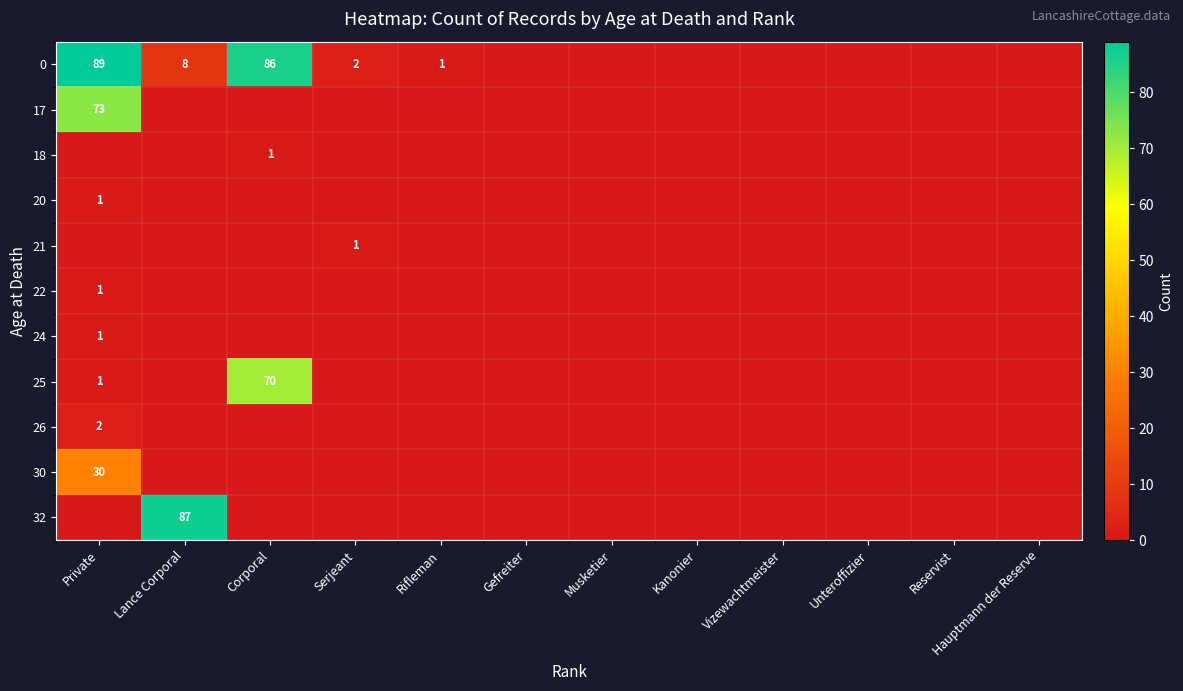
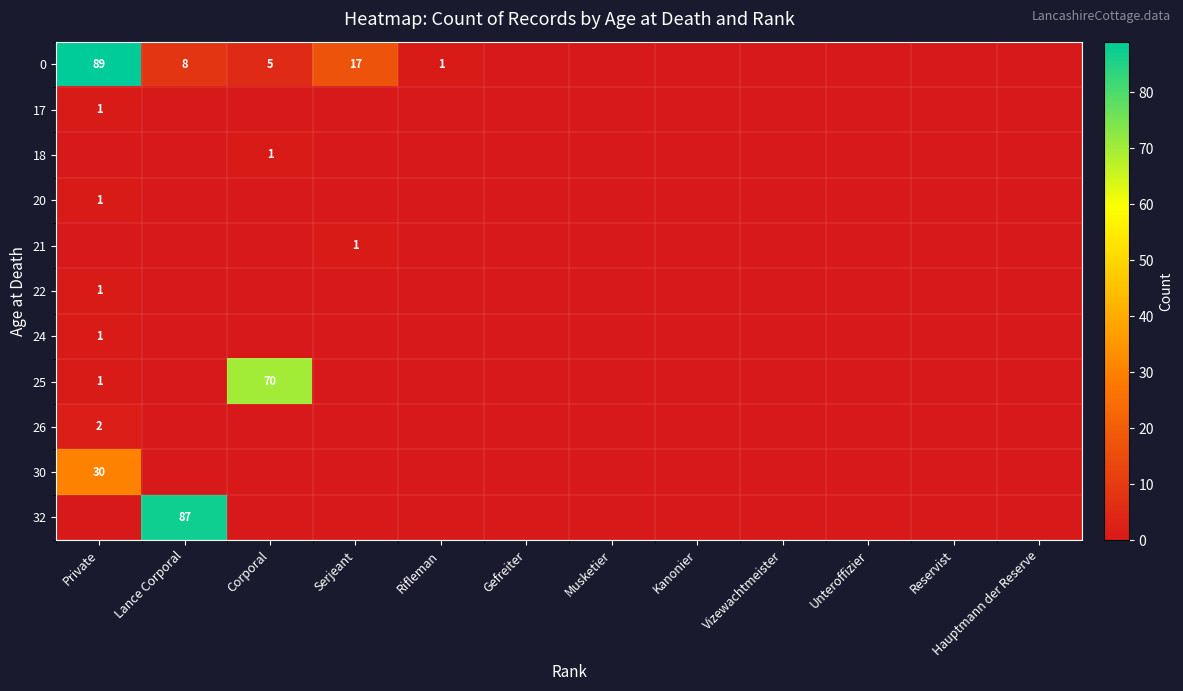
  {
    "0": {
      "Private": 89,
      "Lance Corporal": 8,
-     "Corporal": 86,
-     "Serjeant": 2,
+     "Corporal": 5,
+     "Serjeant": 17,
      "Rifleman": 1
    },
    "17": {
-     "Private": 73
+     "Private": 1
    },
    "18": {
      "Corporal": 1
    },
    "20": {
      "Private": 1
    },
    "21": {
      "Serjeant": 1
    },
    "22": {
      "Private": 1
    },
    "24": {
      "Private": 1
    },
    "25": {
      "Private": 1,
      "Corporal": 70
    },
    "26": {
      "Private": 2
    },
    "30": {
      "Private": 30
    },
    "32": {
      "Lance Corporal": 87
    }
  }
